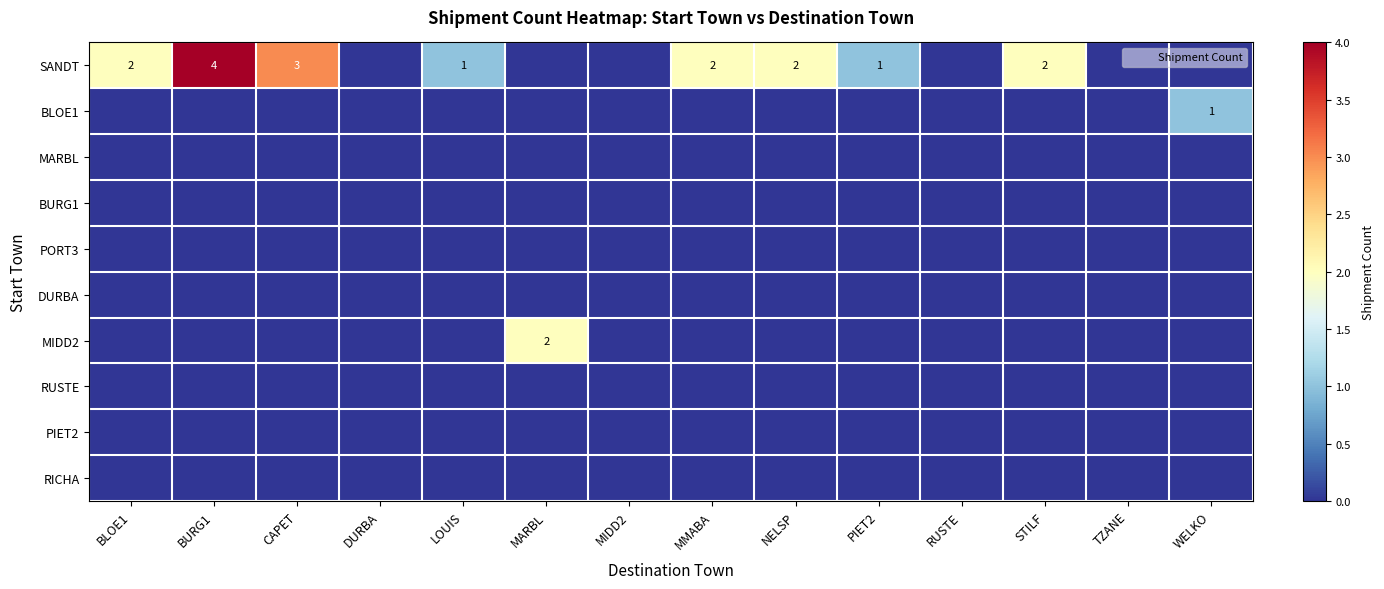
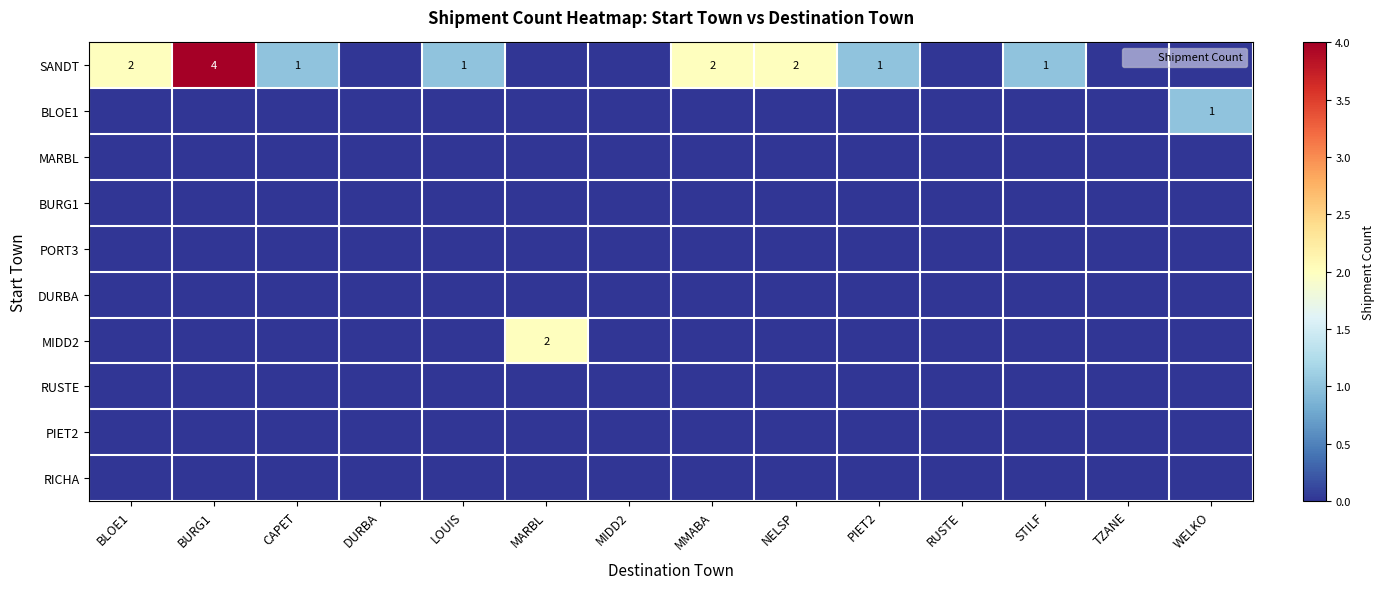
  {
    "SANDT": {
      "BLOE1": 2,
      "BURG1": 4,
-     "CAPET": 3,
+     "CAPET": 1,
      "LOUIS": 1,
      "MMABA": 2,
      "NELSP": 2,
      "PIET2": 1,
-     "STILF": 2
+     "STILF": 1
    },
    "BLOE1": {
      "WELKO": 1
    },
    "MIDD2": {
      "MARBL": 2
    }
  }
